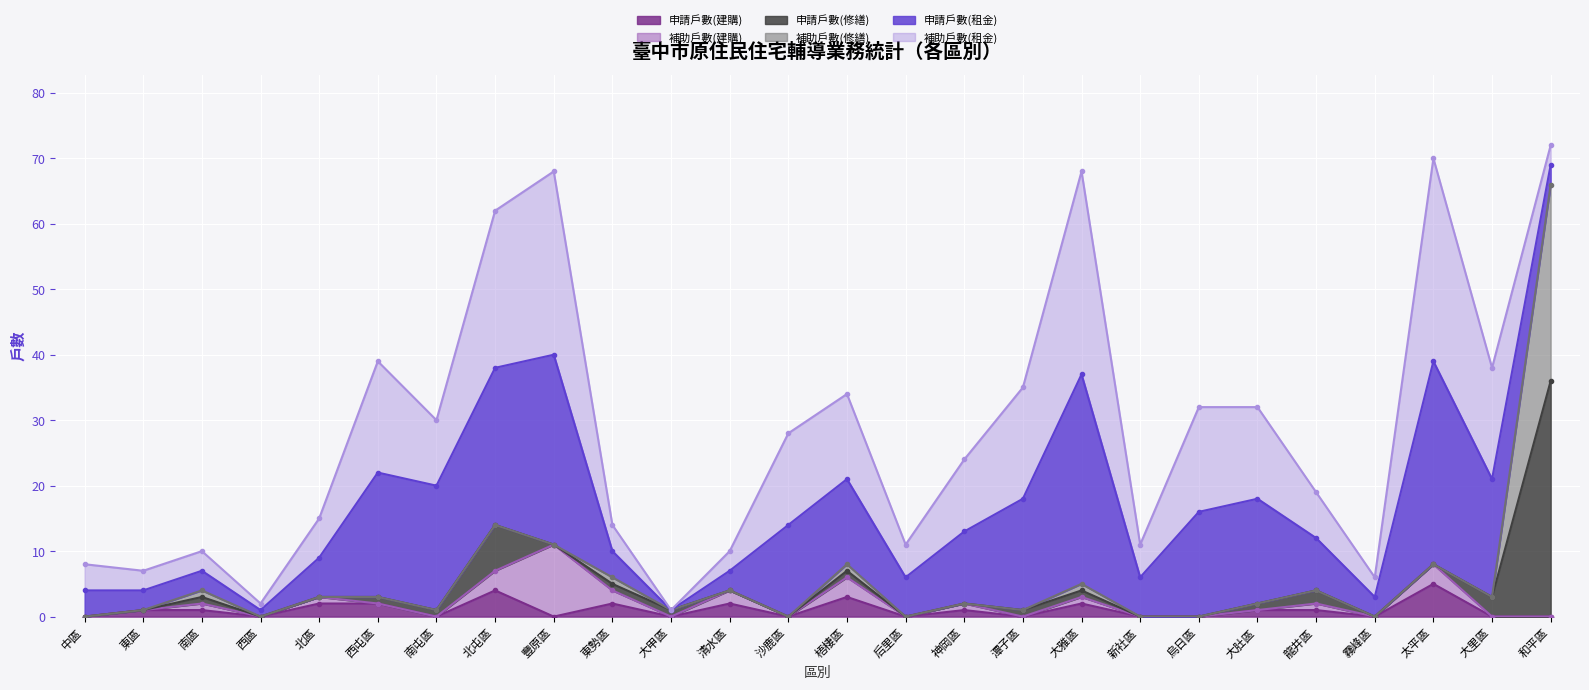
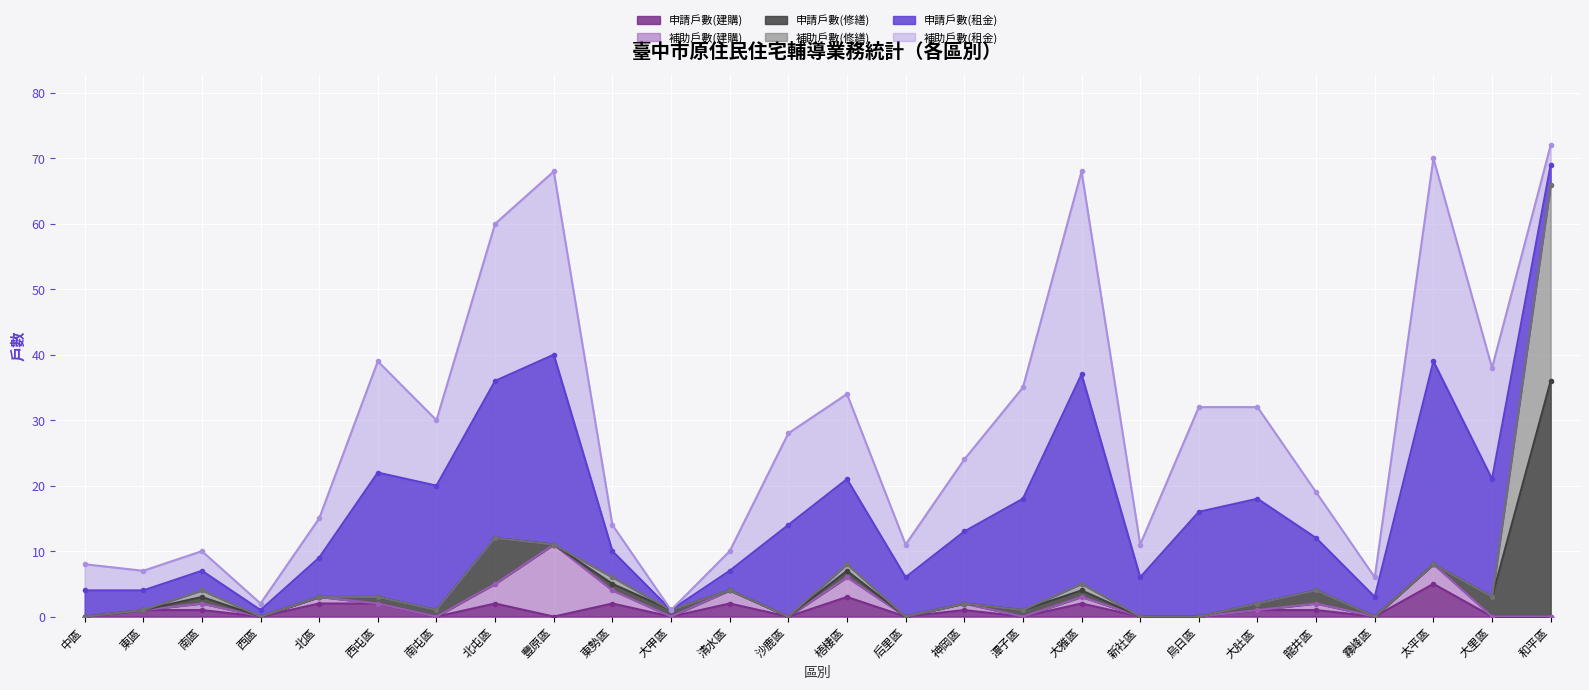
  {
    "申請戶數(建購)": {
      "南區": 1,
      "北區": 2,
-     "北屯區": 4,
+     "北屯區": 2,
      "豐原區": 0,
      "東勢區": 2,
      "清水區": 2,
      "梧棲區": 3,
      "神岡區": 1,
      "大雅區": 2,
      "龍井區": 1,
      "太平區": 5
    },
    "補助戶數(建購)": {
      "南區": 2,
      "東勢區": 4,
      "梧棲區": 6,
      "大雅區": 3,
      "龍井區": 2
    },
    "申請戶數(修繕)": {
      "南區": 3,
      "東勢區": 5,
      "梧棲區": 7,
      "大雅區": 4,
      "和平區": 36
    },
    "補助戶數(修繕)": {
      "南區": 1,
      "東勢區": 1,
      "梧棲區": 1,
      "大雅區": 1,
      "和平區": 30
    },
    "申請戶數(租金)": {
      "中區": 4,
      "東區": 3,
      "南區": 3,
      "西區": 1,
      "北區": 6,
      "西屯區": 19,
      "南屯區": 19,
      "北屯區": 24,
      "豐原區": 29,
      "東勢區": 4,
      "清水區": 3,
      "沙鹿區": 14,
      "梧棲區": 13,
      "后里區": 6,
      "神岡區": 11,
      "潭子區": 17,
      "大雅區": 32,
      "新社區": 6,
      "烏日區": 16,
      "大肚區": 16,
      "龍井區": 8,
      "霧峰區": 3,
      "太平區": 31,
      "大里區": 18,
      "和平區": 3
    },
    "補助戶數(租金)": {
      "中區": 4,
      "東區": 3,
      "南區": 3,
      "西區": 1,
      "北區": 6,
      "西屯區": 17,
      "南屯區": 10,
      "北屯區": 24,
      "豐原區": 28,
      "東勢區": 4,
      "清水區": 3,
      "沙鹿區": 14,
      "梧棲區": 13,
      "后里區": 5,
      "神岡區": 11,
      "潭子區": 17,
      "大雅區": 31,
      "新社區": 5,
      "烏日區": 16,
      "大肚區": 14,
      "龍井區": 7,
      "霧峰區": 3,
      "太平區": 31,
      "大里區": 17,
      "和平區": 3
    }
  }
